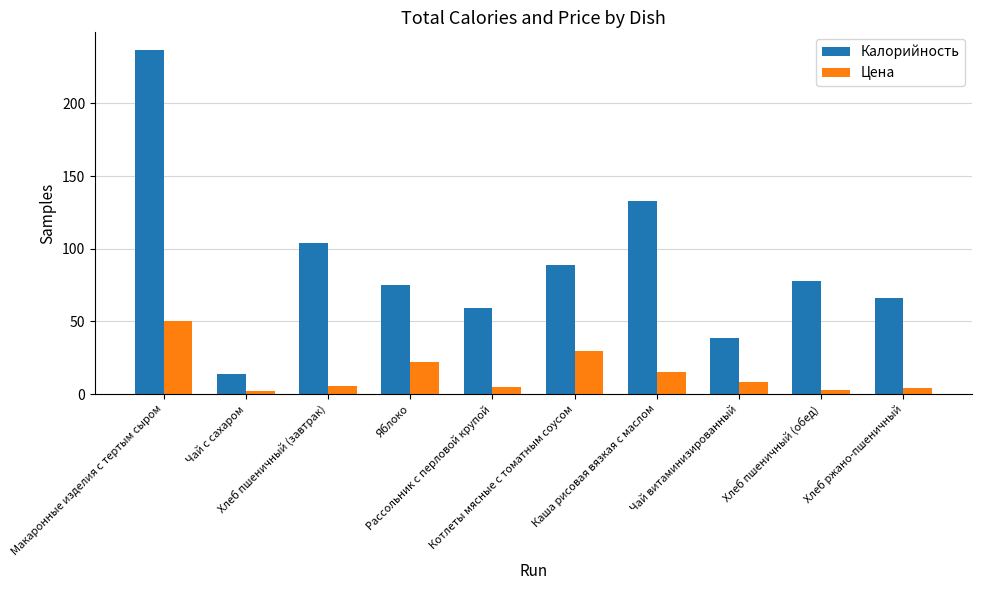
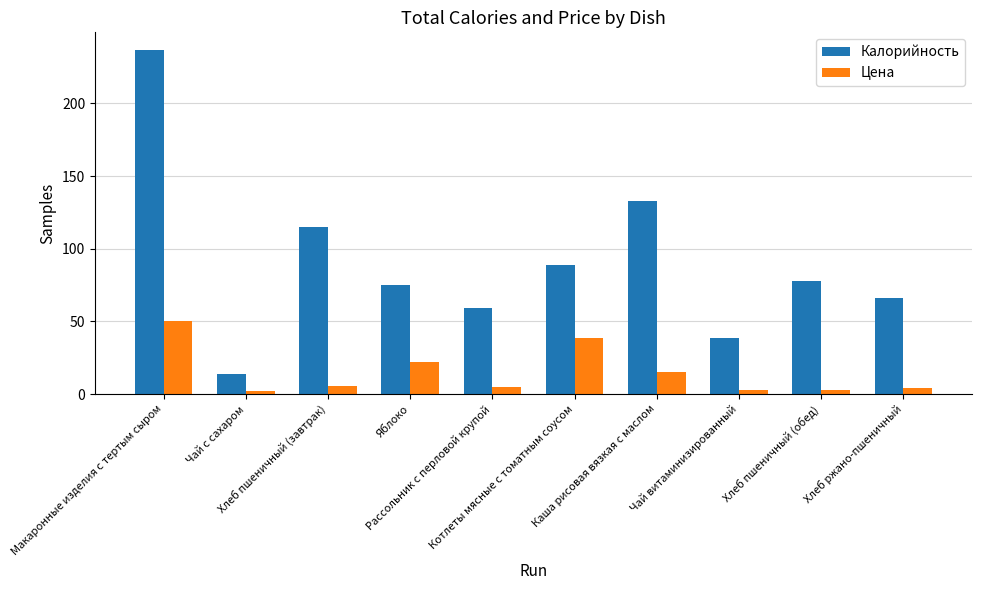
  {
    "Калорийность": {
      "Макаронные изделия с тертым сыром": 237,
      "Чай с сахаром": 14,
-     "Хлеб пшеничный (завтрак)": 104,
+     "Хлеб пшеничный (завтрак)": 115,
      "Яблоко": 75,
      "Рассольник с перловой крупой": 59,
      "Котлеты мясные с томатным соусом": 89,
      "Каша рисовая вязкая с маслом": 133,
      "Чай витаминизированный": 39,
      "Хлеб пшеничный (обед)": 78,
      "Хлеб ржано-пшеничный": 66
    },
    "Цена": {
      "Макаронные изделия с тертым сыром": 50,
      "Чай с сахаром": 2,
      "Хлеб пшеничный (завтрак)": 6,
      "Яблоко": 22,
      "Рассольник с перловой крупой": 5,
-     "Котлеты мясные с томатным соусом": 30,
+     "Котлеты мясные с томатным соусом": 38,
      "Каша рисовая вязкая с маслом": 15,
-     "Чай витаминизированный": 9,
+     "Чай витаминизированный": 3,
      "Хлеб пшеничный (обед)": 3,
      "Хлеб ржано-пшеничный": 4
    }
  }
